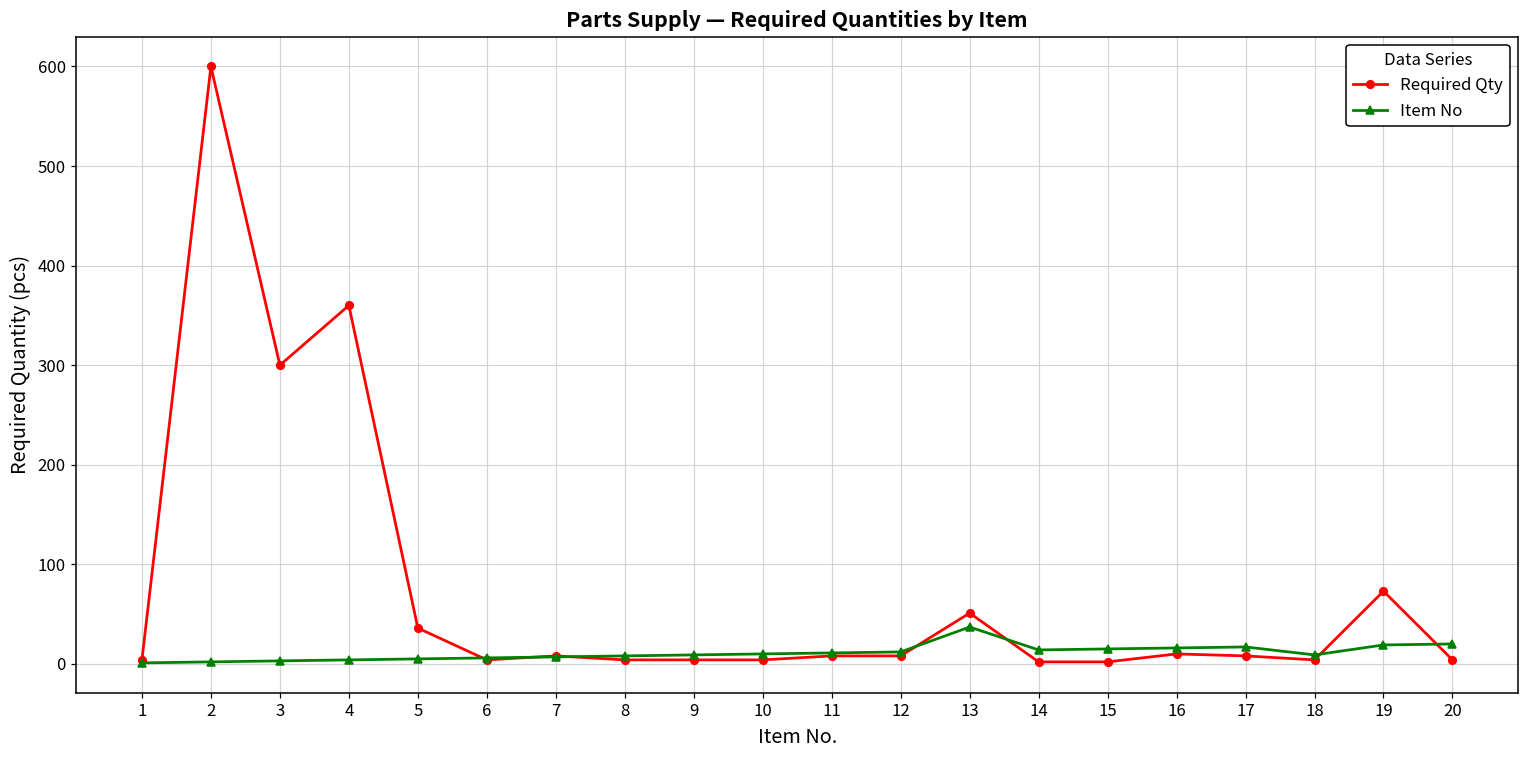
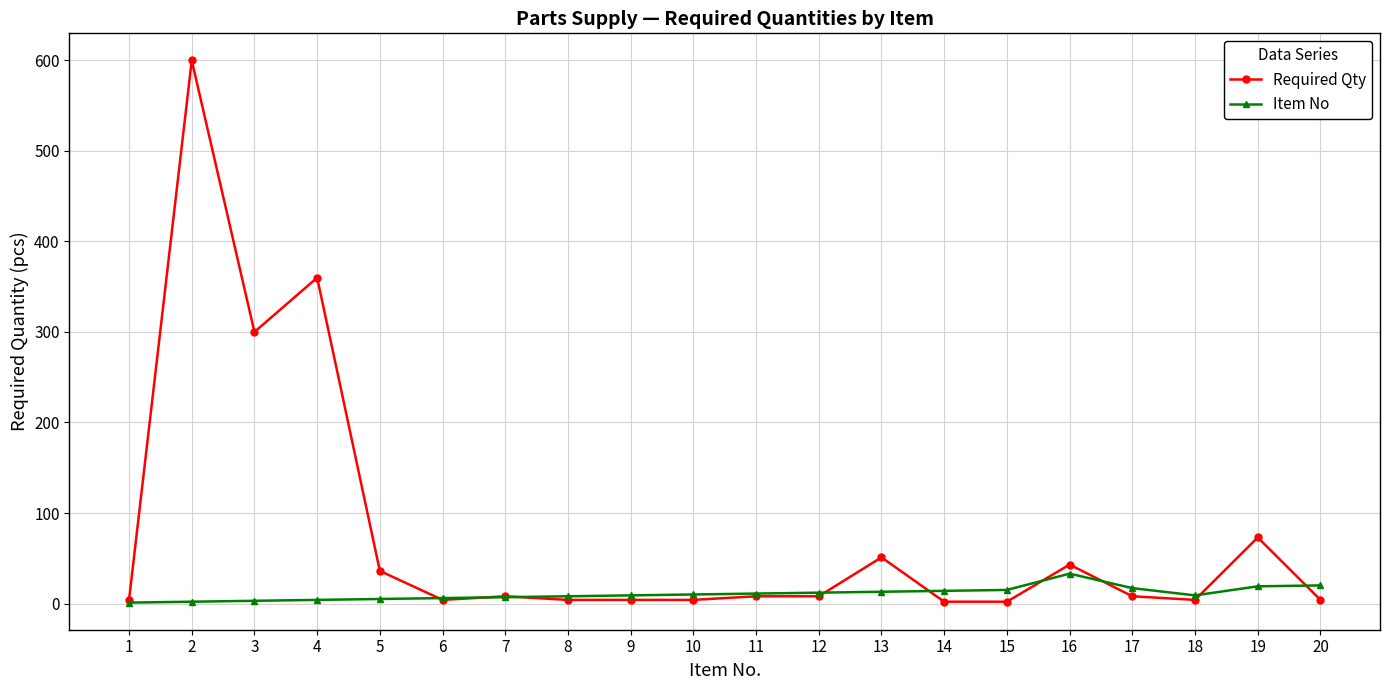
  {
    "Required Qty": {
      "1": 0,
      "2": 600,
      "3": 300,
      "4": 360,
      "5": 40,
      "8": 0,
      "9": 0,
      "10": 0,
      "11": 10,
      "12": 10,
      "13": 50,
      "14": 0,
      "15": 0,
-     "16": 10,
+     "16": 40,
      "17": 10,
      "18": 0,
      "19": 70,
      "20": 0
    },
    "Item No": {
      "1": 0,
      "2": 0,
      "3": 0,
      "4": 0,
      "5": 10,
      "8": 10,
      "9": 10,
      "10": 10,
      "11": 10,
      "12": 10,
-     "13": 40,
+     "13": 10,
      "14": 10,
      "15": 20,
-     "16": 20,
+     "16": 30,
      "17": 20,
      "18": 10,
      "19": 20,
      "20": 20
    }
  }
